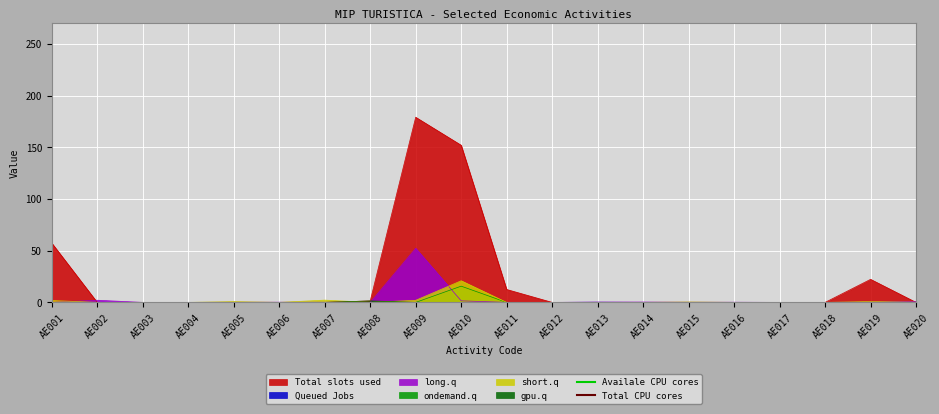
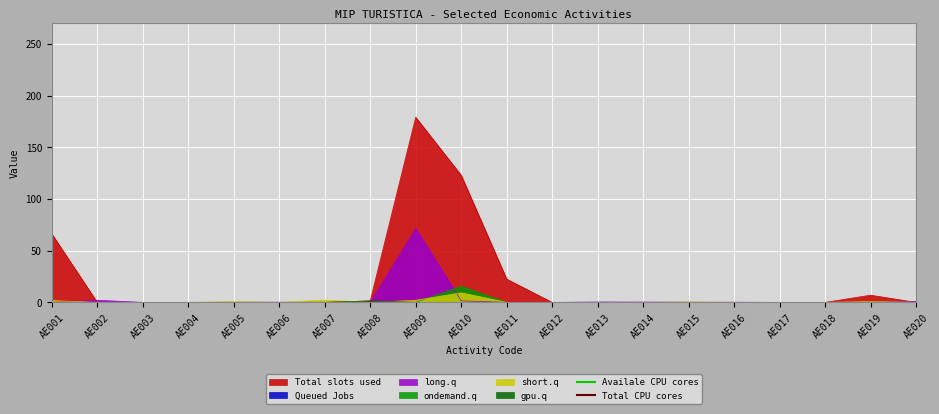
  {
    "Total slots used": {
-     "AE001": 57,
+     "AE001": 66,
      "AE009": 179,
-     "AE010": 152,
-     "AE011": 12,
-     "AE019": 22
+     "AE010": 123,
+     "AE011": 23,
+     "AE019": 7
    },
    "long.q": {
-     "AE009": 52
+     "AE009": 72
    },
    "short.q": {
-     "AE010": 21
+     "AE010": 9
    }
  }
